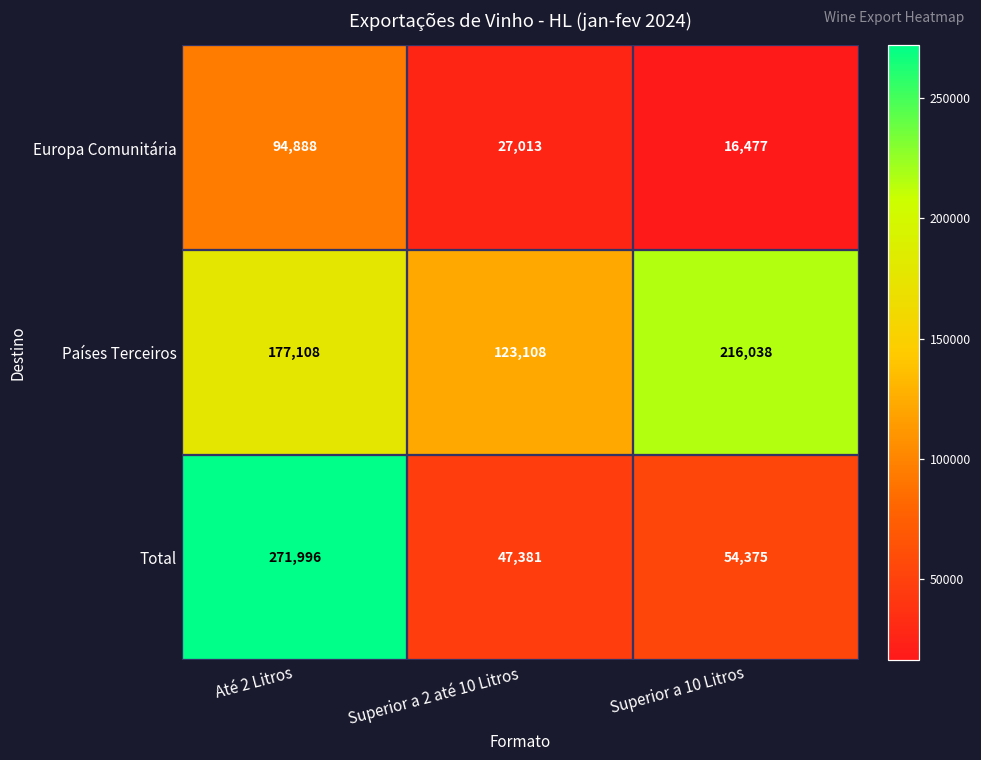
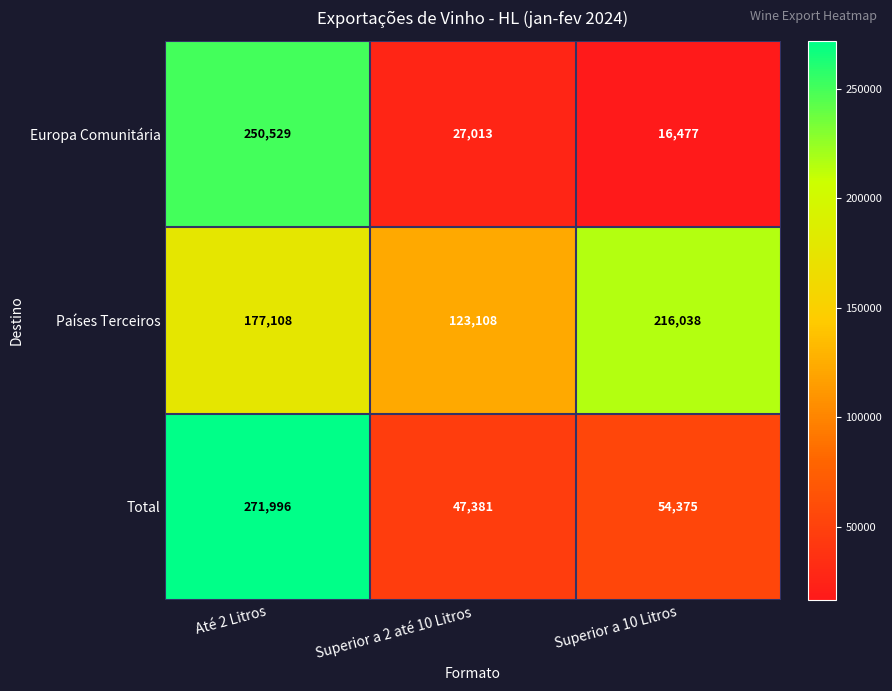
  {
    "Europa Comunitária": {
-     "Até 2 Litros": "94,888",
+     "Até 2 Litros": "250,529",
      "Superior a 2 até 10 Litros": "27,013",
      "Superior a 10 Litros": "16,477"
    },
    "Países Terceiros": {
      "Até 2 Litros": "177,108",
      "Superior a 2 até 10 Litros": "123,108",
      "Superior a 10 Litros": "216,038"
    },
    "Total": {
      "Até 2 Litros": "271,996",
      "Superior a 2 até 10 Litros": "47,381",
      "Superior a 10 Litros": "54,375"
    }
  }
